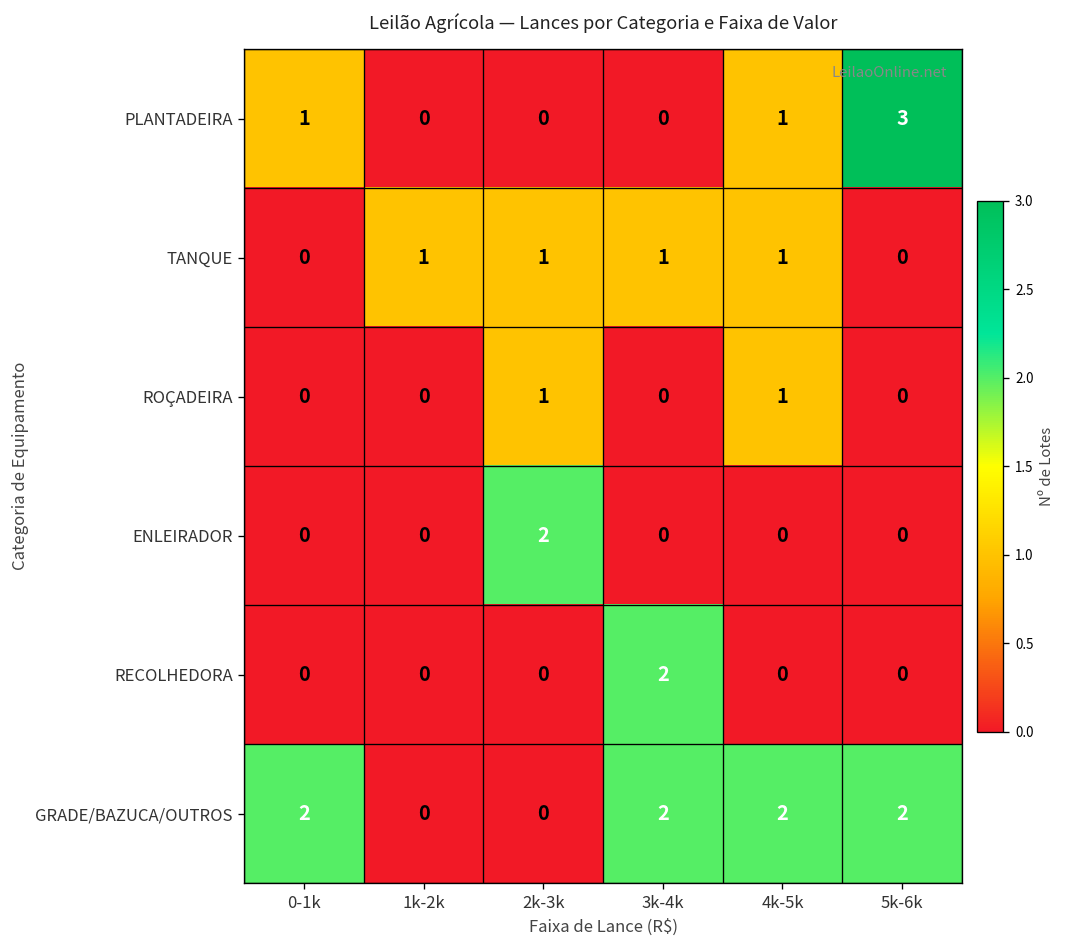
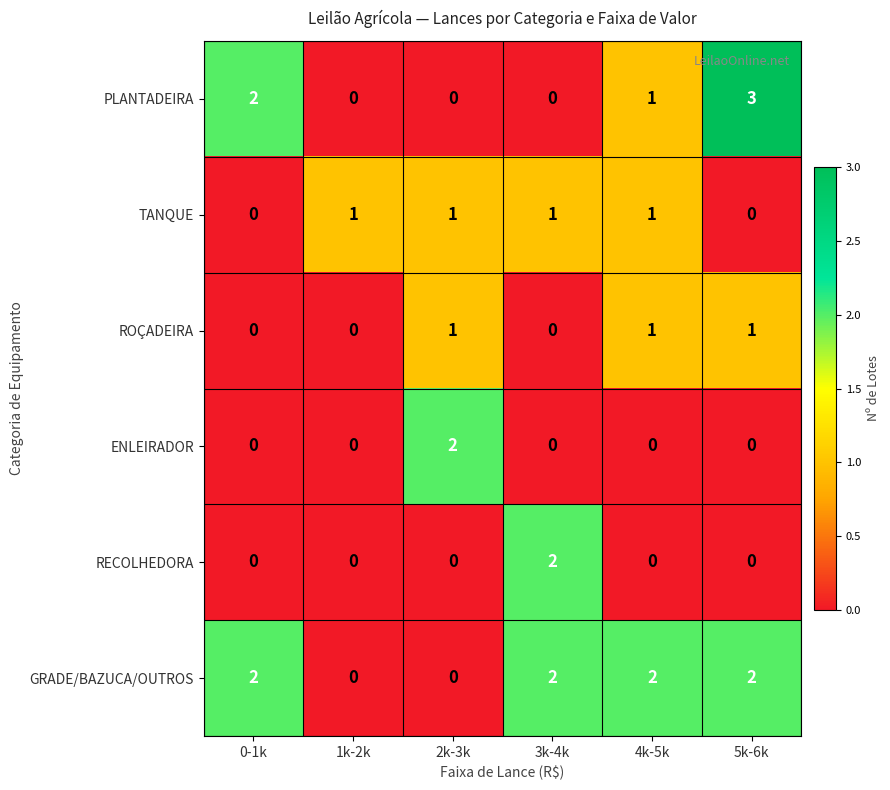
  {
    "PLANTADEIRA": {
-     "0-1k": 1,
+     "0-1k": 2,
      "1k-2k": 0,
      "2k-3k": 0,
      "3k-4k": 0,
      "4k-5k": 1
    },
    "TANQUE": {
      "0-1k": 0,
      "1k-2k": 1,
      "2k-3k": 1,
      "3k-4k": 1,
      "4k-5k": 1,
      "5k-6k": 0
    },
    "ROÇADEIRA": {
      "0-1k": 0,
      "1k-2k": 0,
      "2k-3k": 1,
      "3k-4k": 0,
      "4k-5k": 1,
-     "5k-6k": 0
+     "5k-6k": 1
    },
    "ENLEIRADOR": {
      "0-1k": 0,
      "1k-2k": 0,
      "2k-3k": 2,
      "3k-4k": 0,
      "4k-5k": 0,
      "5k-6k": 0
    },
    "RECOLHEDORA": {
      "0-1k": 0,
      "1k-2k": 0,
      "2k-3k": 0,
      "3k-4k": 2,
      "4k-5k": 0,
      "5k-6k": 0
    },
    "GRADE/BAZUCA/OUTROS": {
      "0-1k": 2,
      "1k-2k": 0,
      "2k-3k": 0,
      "3k-4k": 2,
      "4k-5k": 2,
      "5k-6k": 2
    }
  }
